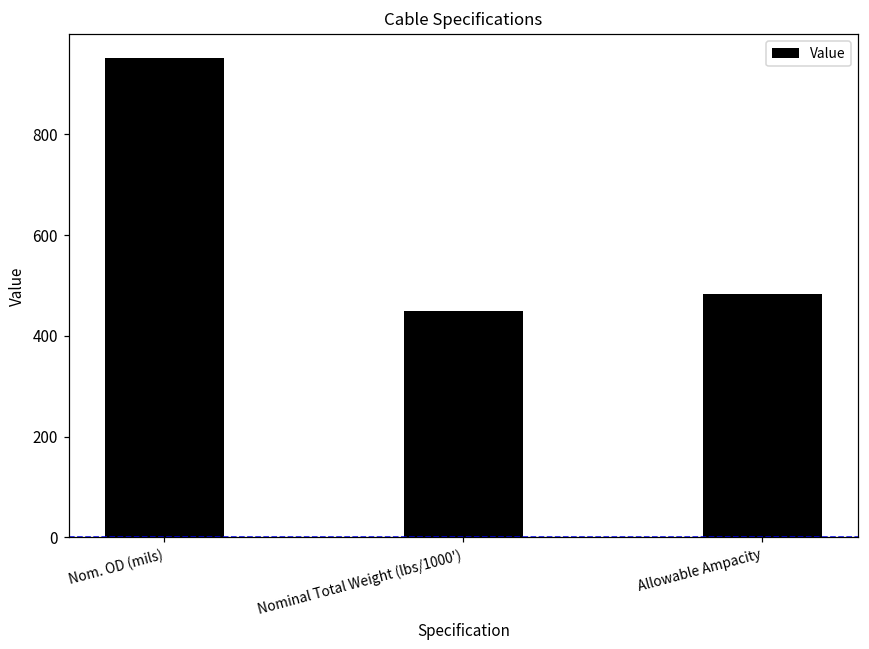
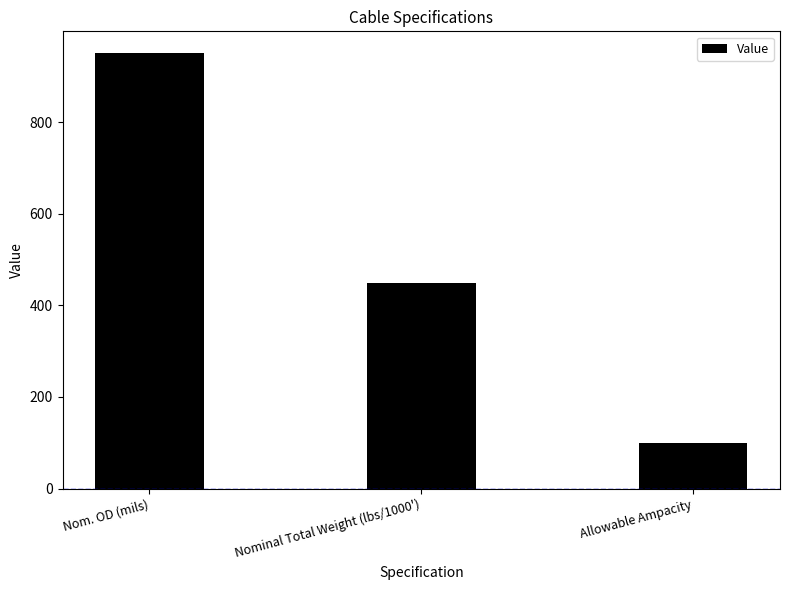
  {
    "Nom. OD (mils)": 950,
    "Nominal Total Weight (lbs/1000')": 450,
-   "Allowable Ampacity": 480
+   "Allowable Ampacity": 100
  }
